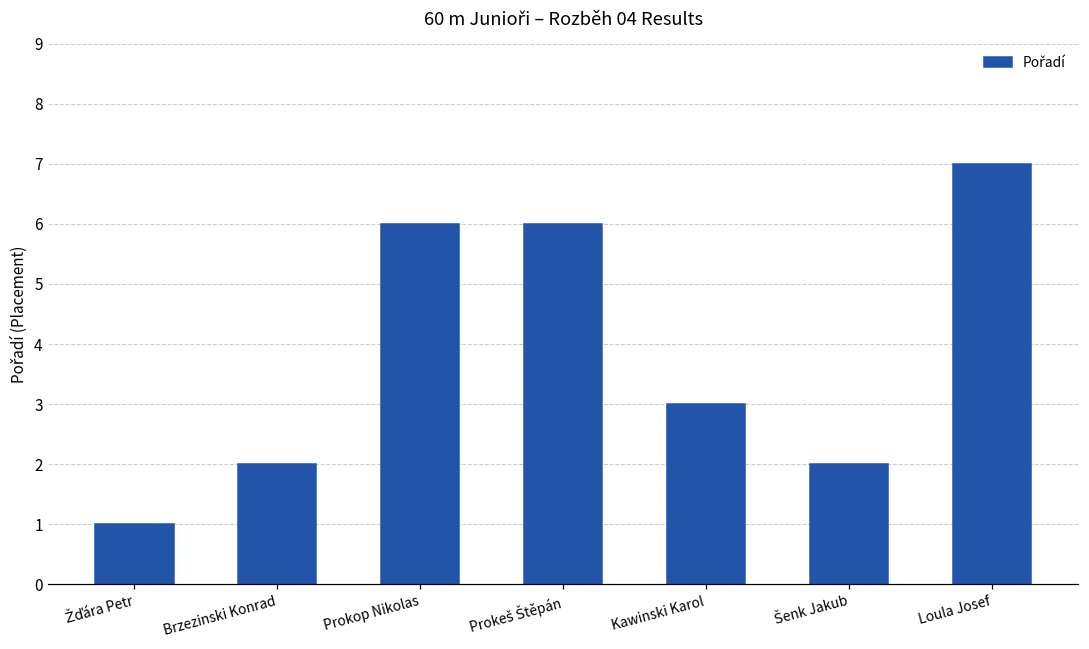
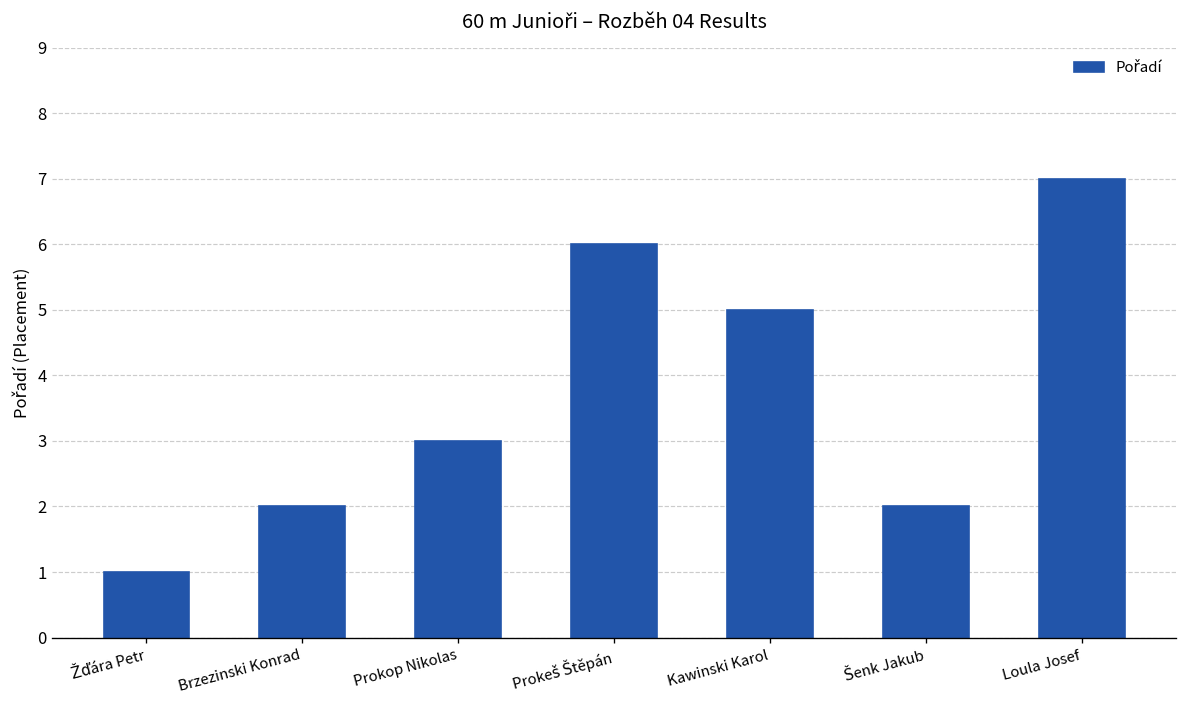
  {
    "Žďára Petr": 1,
    "Brzezinski Konrad": 2,
-   "Prokop Nikolas": 6,
+   "Prokop Nikolas": 3,
    "Prokeš Štěpán": 6,
-   "Kawinski Karol": 3,
+   "Kawinski Karol": 5,
    "Šenk Jakub": 2,
    "Loula Josef": 7
  }
